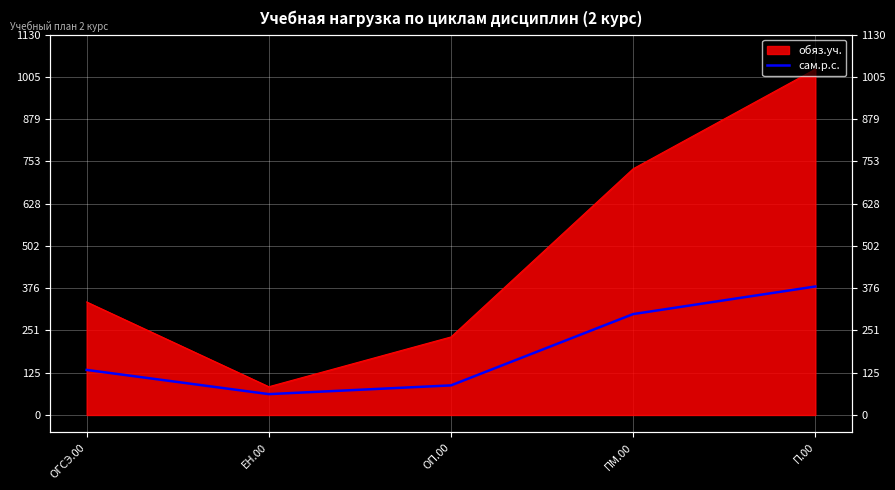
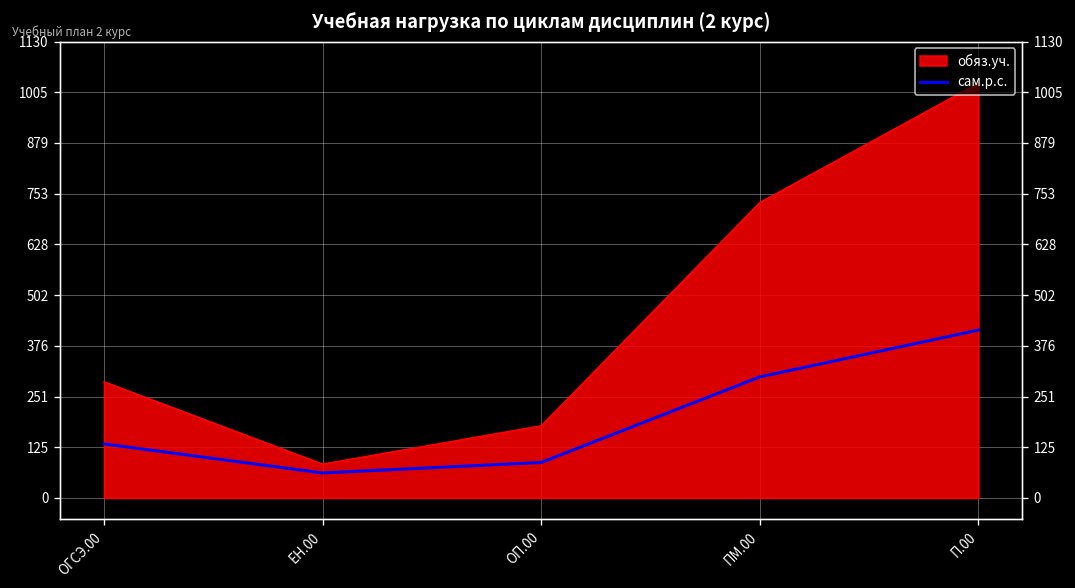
  {
    "обяз.уч.": {
-     "ОГСЭ.00": 340,
+     "ОГСЭ.00": 290,
      "ЕН.00": 80,
-     "ОП.00": 230,
+     "ОП.00": 180,
      "ПМ.00": 730
    },
    "сам.р.с.": {
      "ОГСЭ.00": 130,
      "ЕН.00": 60,
      "ОП.00": 90,
      "ПМ.00": 300,
-     "П.00": 380
+     "П.00": 420
    }
  }
